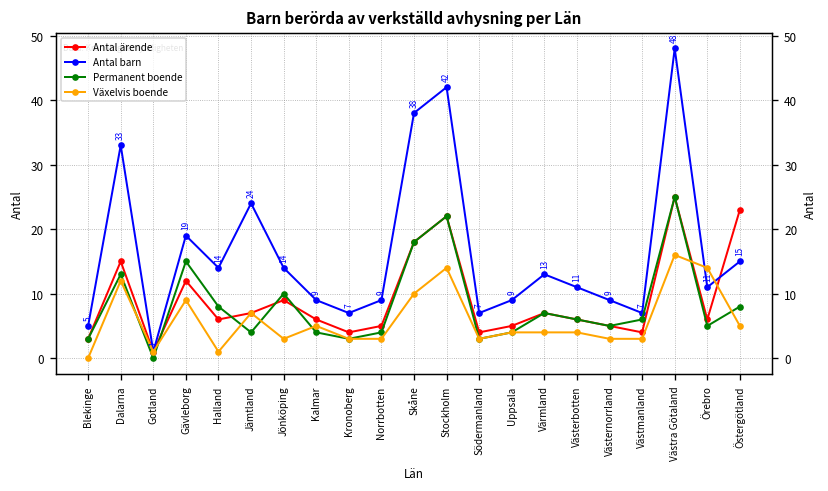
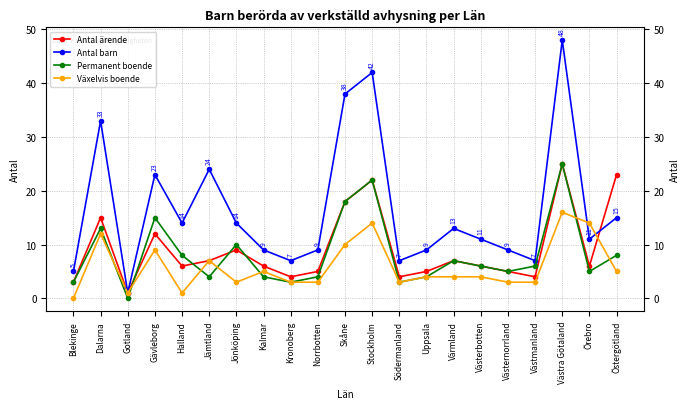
  {
    "Antal ärende": {
      "Dalarna": 15,
      "Gävleborg": 12,
      "Halland": 6,
      "Kalmar": 6,
      "Kronoberg": 4,
      "Norrbotten": 5,
      "Södermanland": 4,
      "Uppsala": 5,
      "Västmanland": 4,
      "Örebro": 6,
      "Östergötland": 23
    },
    "Antal barn": {
      "Blekinge": 5,
      "Dalarna": 33,
-     "Gävleborg": 19,
+     "Gävleborg": 23,
      "Halland": 14,
      "Jämtland": 24,
      "Jönköping": 14,
      "Kalmar": 9,
      "Kronoberg": 7,
      "Norrbotten": 9,
      "Skåne": 38,
      "Stockholm": 42,
      "Södermanland": 7,
      "Uppsala": 9,
      "Värmland": 13,
      "Västerbotten": 11,
      "Västernorrland": 9,
      "Västmanland": 7,
      "Västra Götaland": 48,
      "Örebro": 11,
      "Östergötland": 15
    },
    "Permanent boende": {
      "Dalarna": 13,
      "Gotland": 0,
      "Gävleborg": 15,
      "Halland": 8,
      "Jämtland": 4,
      "Jönköping": 10,
      "Kalmar": 4,
      "Norrbotten": 4,
      "Västmanland": 6,
      "Örebro": 5,
      "Östergötland": 8
    },
    "Växelvis boende": {
      "Blekinge": 0,
      "Dalarna": 12,
      "Gävleborg": 9,
      "Halland": 1,
      "Jönköping": 3,
      "Kalmar": 5,
      "Norrbotten": 3,
      "Skåne": 10,
      "Stockholm": 14,
      "Värmland": 4,
      "Västerbotten": 4,
      "Västernorrland": 3,
      "Västmanland": 3,
      "Västra Götaland": 16,
      "Östergötland": 5
    }
  }
